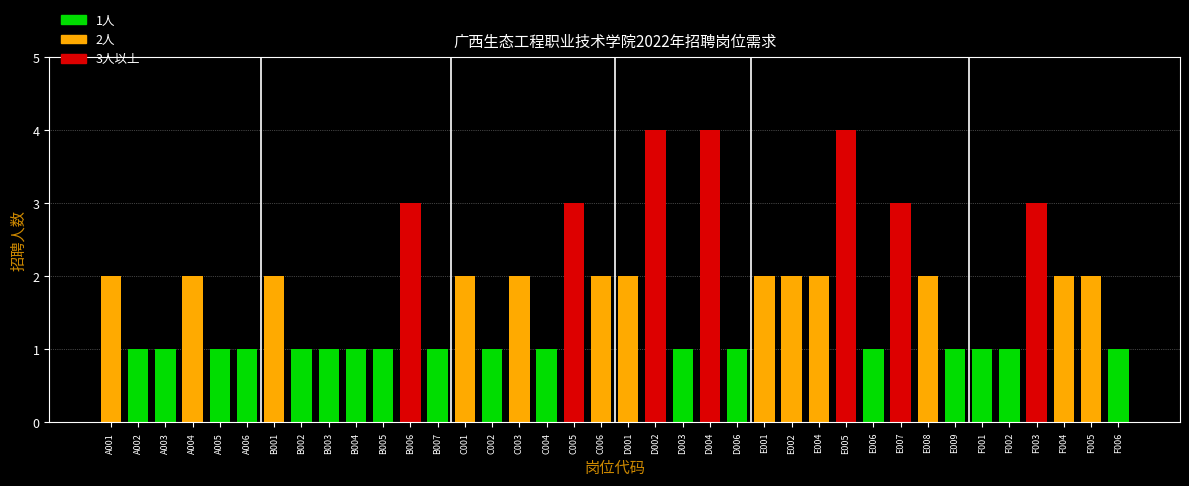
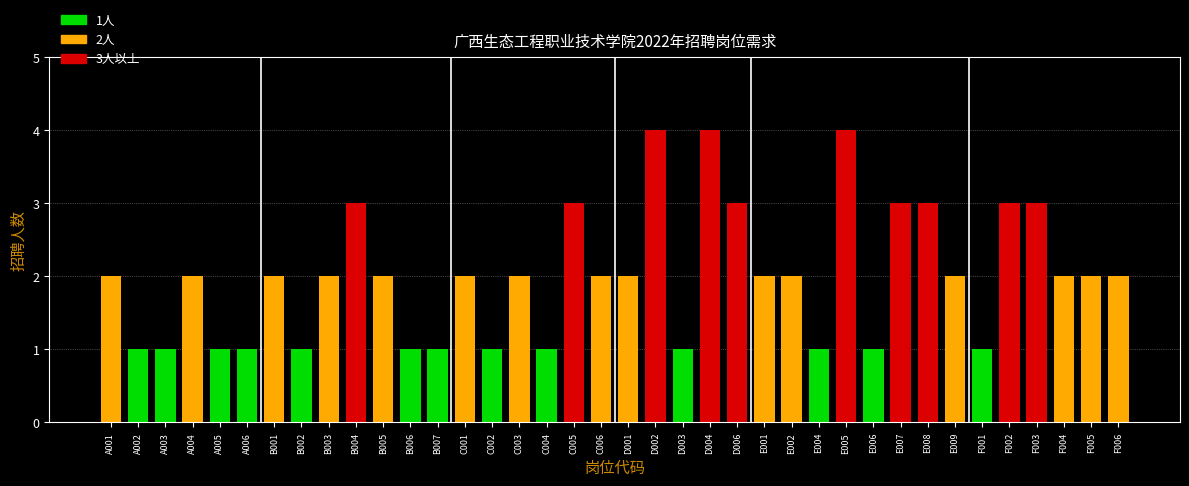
  {
    "A001": 2,
    "A002": 1,
    "A003": 1,
    "A004": 2,
    "A005": 1,
    "A006": 1,
    "B001": 2,
    "B002": 1,
-   "B003": 1,
-   "B004": 1,
-   "B005": 1,
-   "B006": 3,
+   "B003": 2,
+   "B004": 3,
+   "B005": 2,
+   "B006": 1,
    "B007": 1,
    "C001": 2,
    "C002": 1,
    "C003": 2,
    "C004": 1,
    "C005": 3,
    "C006": 2,
    "D001": 2,
    "D002": 4,
    "D003": 1,
    "D004": 4,
-   "D006": 1,
+   "D006": 3,
    "E001": 2,
    "E002": 2,
-   "E004": 2,
+   "E004": 1,
    "E005": 4,
    "E006": 1,
    "E007": 3,
-   "E008": 2,
-   "E009": 1,
+   "E008": 3,
+   "E009": 2,
    "F001": 1,
-   "F002": 1,
+   "F002": 3,
    "F003": 3,
    "F004": 2,
    "F005": 2,
-   "F006": 1
+   "F006": 2
  }
